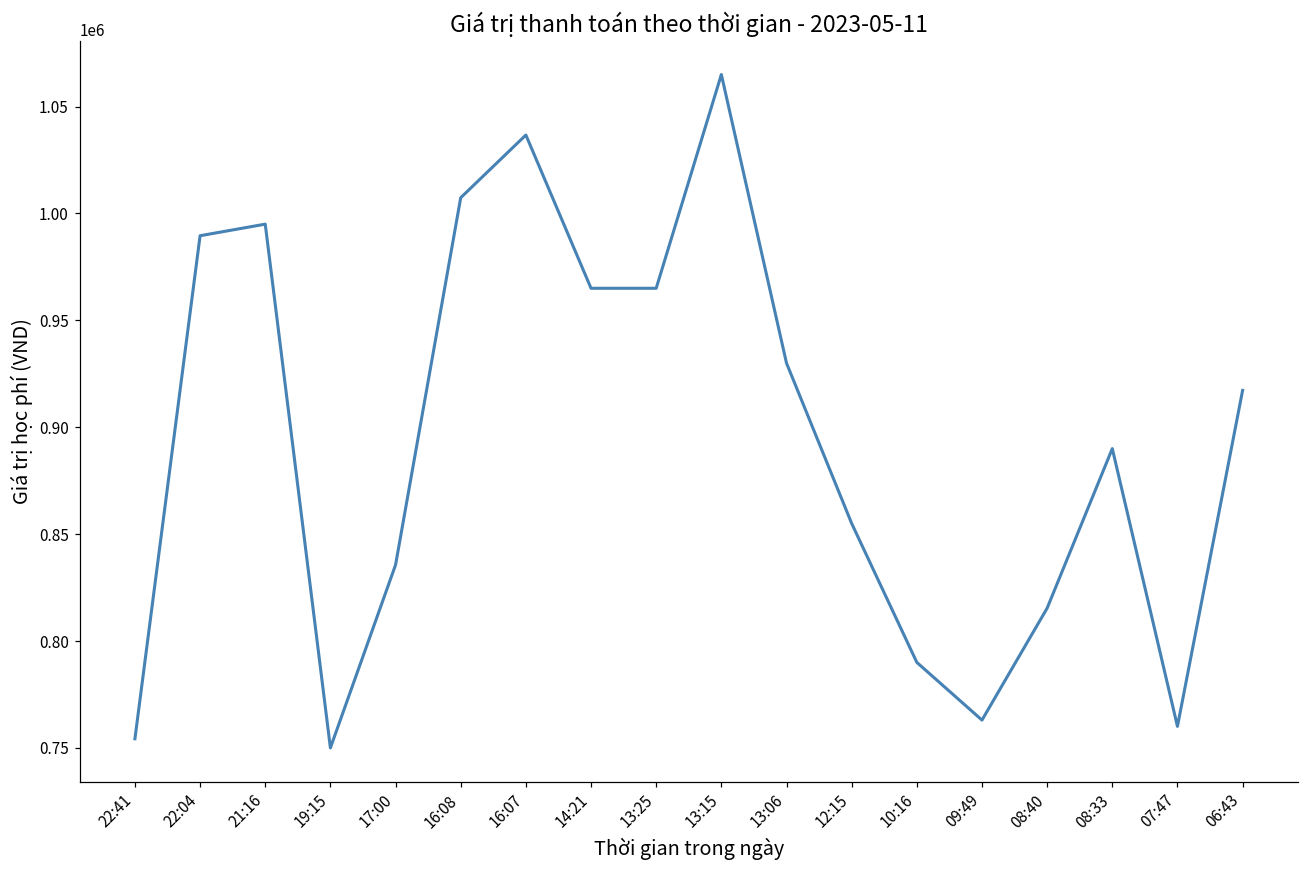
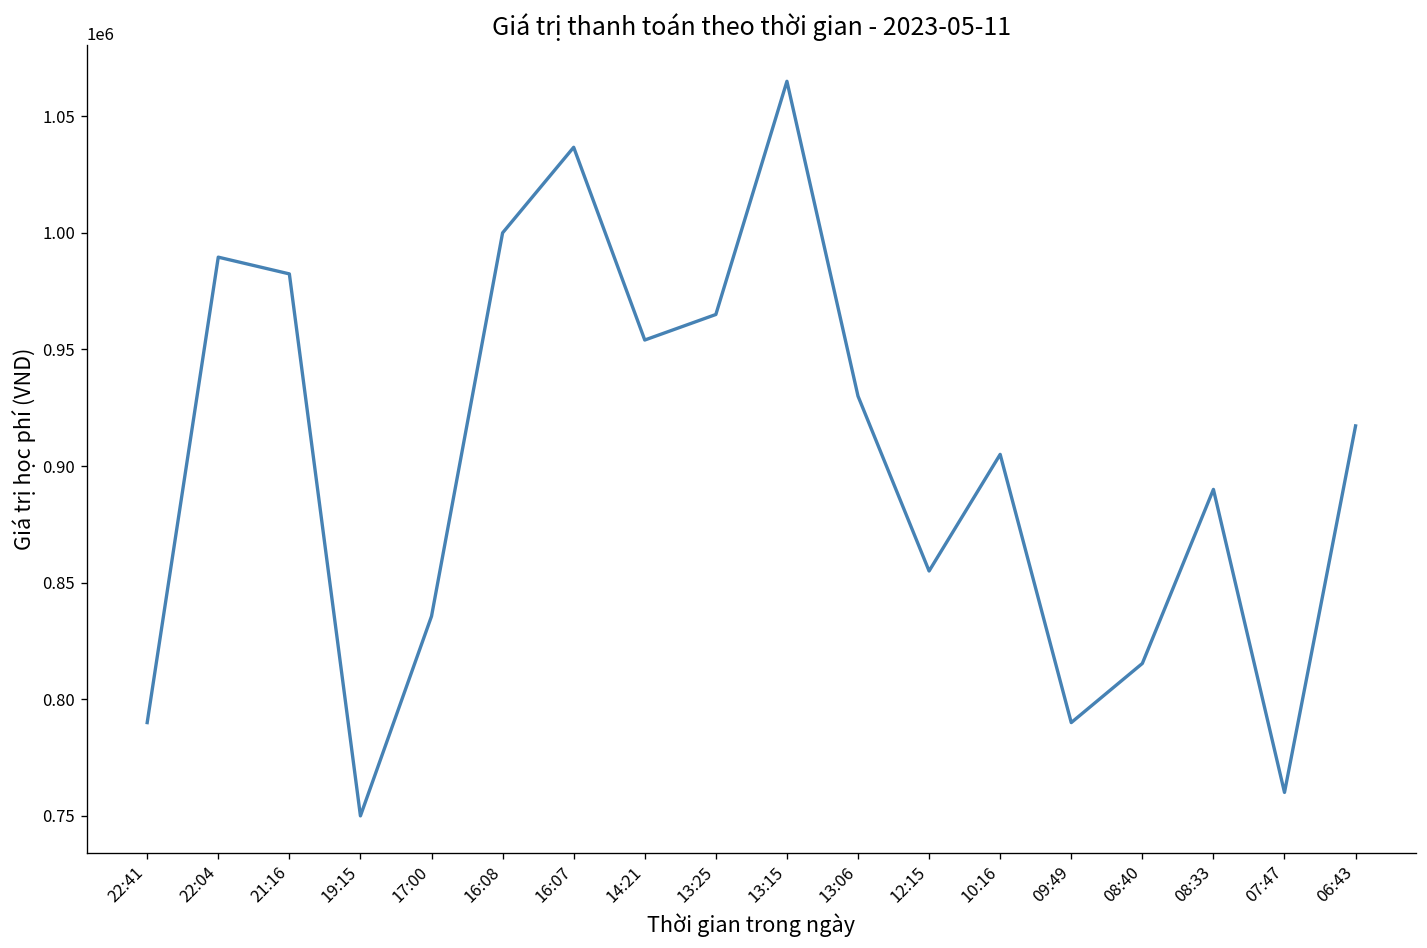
  {
-   "22:41": 754000,
+   "22:41": 790000,
    "22:04": 990000,
-   "21:16": 995000,
+   "21:16": 982000,
    "19:15": 750000,
    "17:00": 836000,
-   "16:08": 1007000,
+   "16:08": 1000000,
    "16:07": 1037000,
-   "14:21": 965000,
+   "14:21": 954000,
    "13:25": 965000,
    "13:15": 1065000,
    "13:06": 930000,
    "12:15": 855000,
-   "10:16": 790000,
-   "09:49": 763000,
+   "10:16": 905000,
+   "09:49": 790000,
    "08:40": 815000,
    "08:33": 890000,
    "07:47": 760000,
    "06:43": 917000
  }
